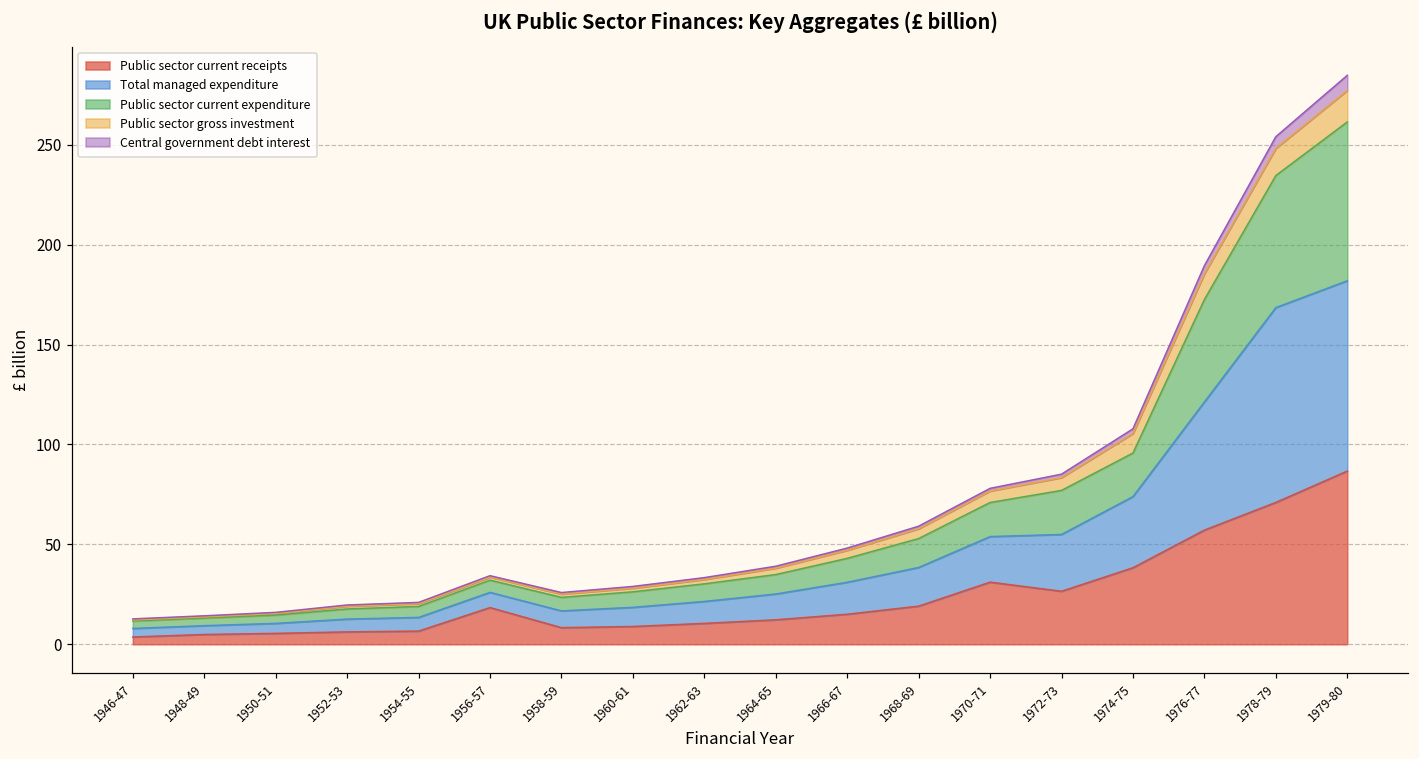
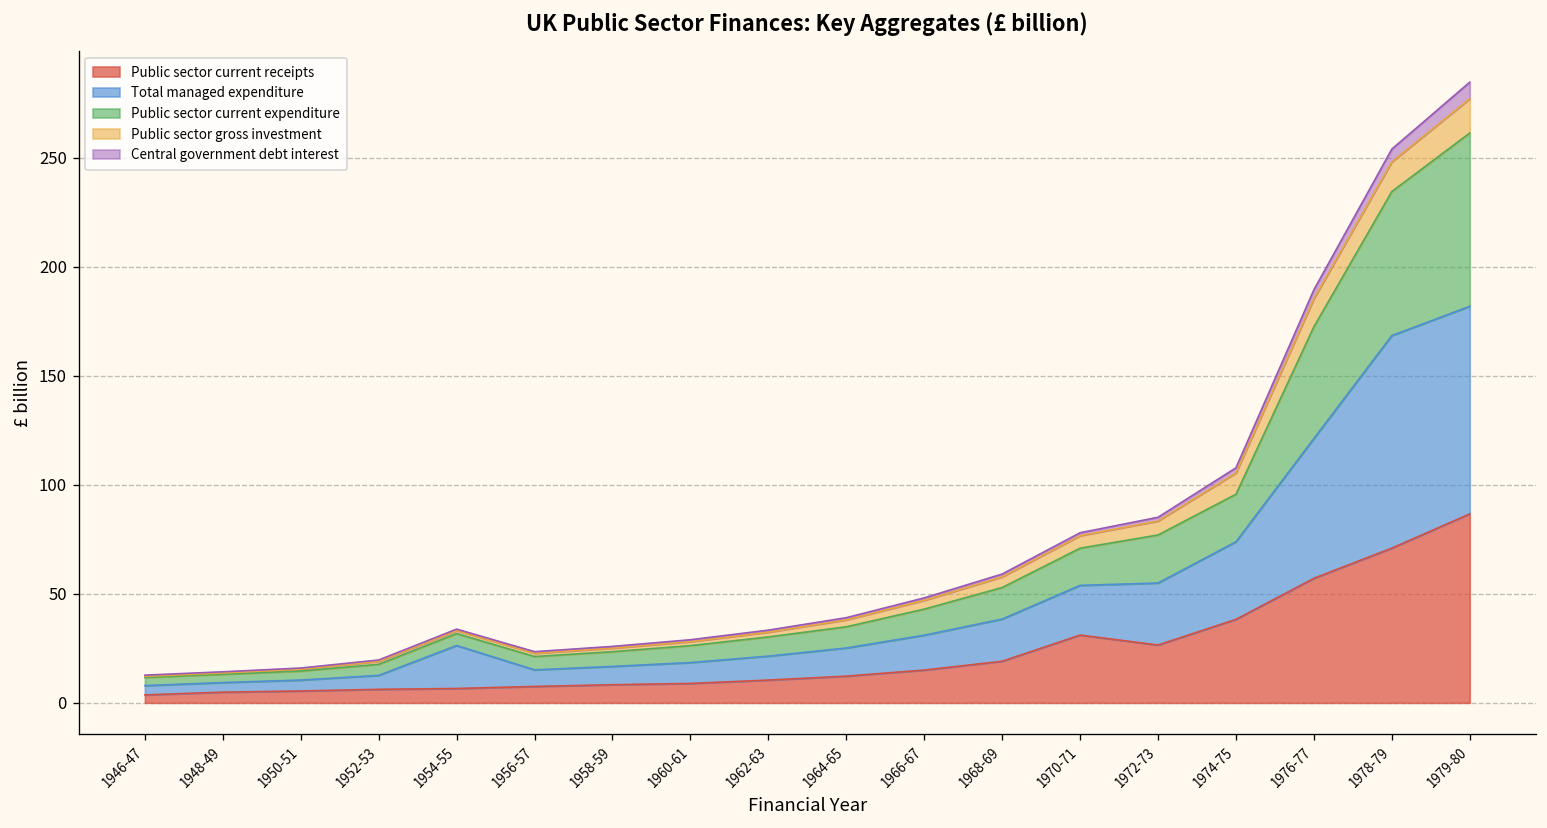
  {
    "Public sector current receipts": {
      "1946-47": 4,
      "1948-49": 5,
      "1950-51": 5,
      "1952-53": 6,
      "1954-55": 7,
-     "1956-57": 18,
+     "1956-57": 8,
      "1958-59": 8,
      "1960-61": 9,
      "1962-63": 10,
      "1964-65": 12,
      "1966-67": 15,
      "1968-69": 19,
      "1970-71": 31,
      "1972-73": 27,
      "1974-75": 38,
      "1976-77": 57,
      "1978-79": 71,
      "1979-80": 87
    },
    "Total managed expenditure": {
      "1946-47": 4,
      "1948-49": 4,
      "1950-51": 5,
      "1952-53": 6,
-     "1954-55": 7,
+     "1954-55": 20,
      "1956-57": 8,
      "1958-59": 8,
      "1960-61": 10,
      "1962-63": 11,
      "1964-65": 13,
      "1966-67": 16,
      "1968-69": 19,
      "1970-71": 23,
      "1972-73": 28,
      "1974-75": 36,
      "1976-77": 64,
      "1978-79": 98,
      "1979-80": 95
    },
    "Public sector current expenditure": {
      "1956-57": 6,
      "1958-59": 7,
      "1960-61": 8,
      "1962-63": 9,
      "1964-65": 10,
      "1966-67": 12,
      "1968-69": 14,
      "1970-71": 17,
      "1972-73": 22,
      "1974-75": 22,
      "1976-77": 51,
      "1978-79": 66,
      "1979-80": 79
    },
    "Public sector gross investment": {
      "1972-73": 6,
      "1974-75": 10,
      "1976-77": 13,
      "1978-79": 14,
      "1979-80": 16
    },
    "Central government debt interest": {
      "1972-73": 2,
      "1974-75": 2,
      "1976-77": 4,
      "1978-79": 6,
      "1979-80": 8
    }
  }
